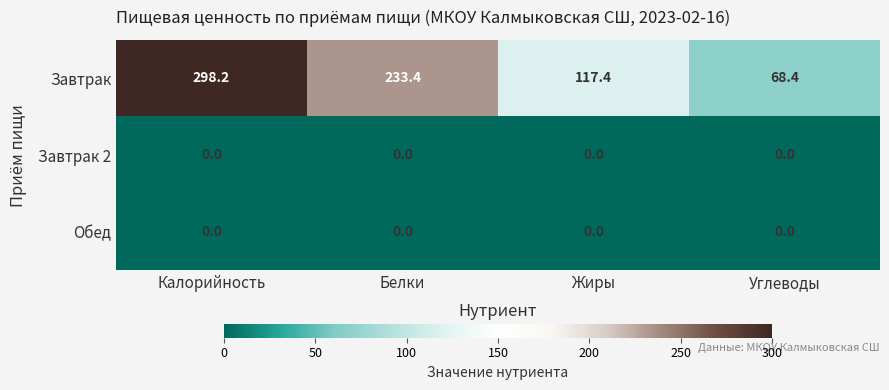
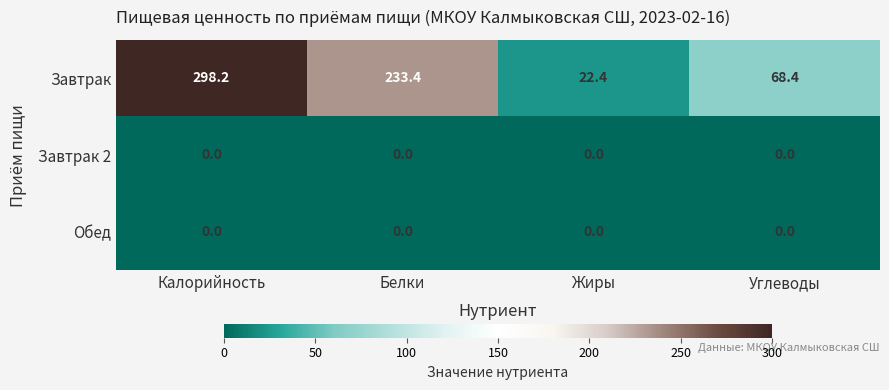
  {
    "Завтрак": {
      "Калорийность": 298.2,
      "Белки": 233.4,
-     "Жиры": 117.4,
+     "Жиры": 22.4,
      "Углеводы": 68.4
    },
    "Завтрак 2": {
      "Калорийность": 0.0,
      "Белки": 0.0,
      "Жиры": 0.0,
      "Углеводы": 0.0
    },
    "Обед": {
      "Калорийность": 0.0,
      "Белки": 0.0,
      "Жиры": 0.0,
      "Углеводы": 0.0
    }
  }
